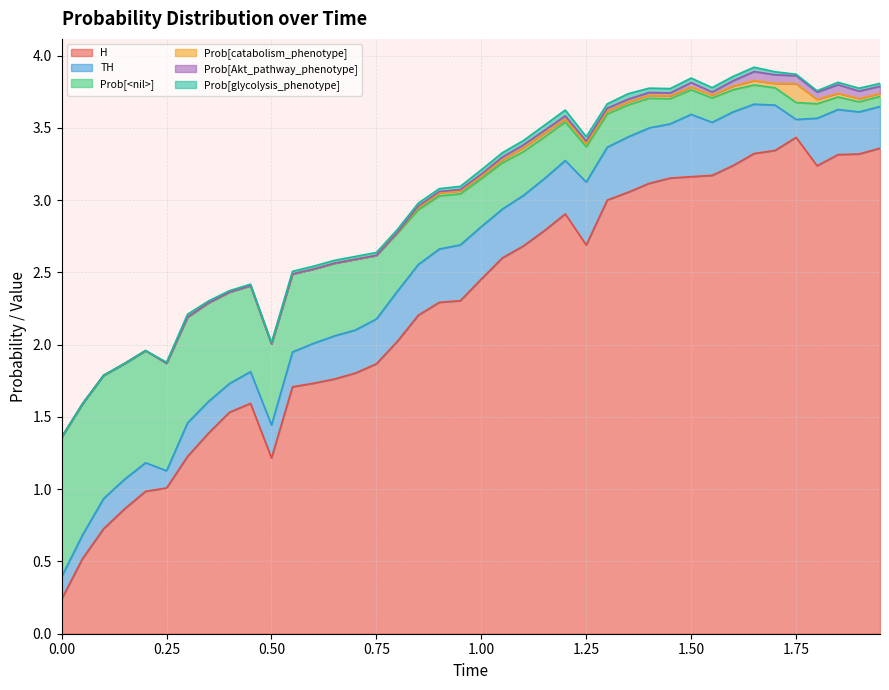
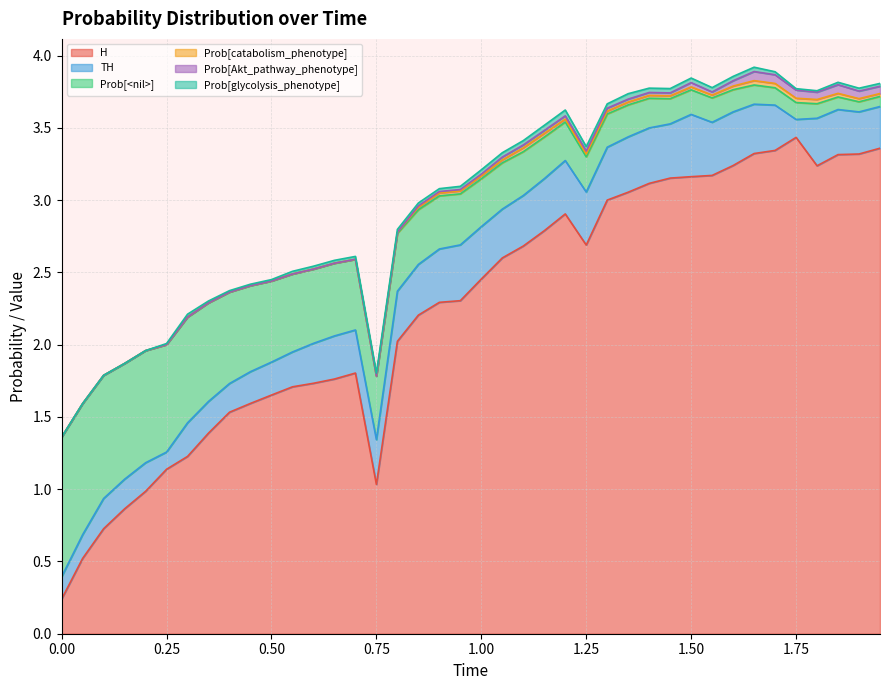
  {
    "H": {
      "0.00": 0.24,
-     "0.25": 1.01,
-     "0.50": 1.22,
-     "0.75": 1.87,
+     "0.25": 1.14,
+     "0.50": 1.65,
+     "0.75": 1.03,
      "1.00": 2.45,
      "1.25": 2.69,
      "1.50": 3.16,
      "1.75": 3.43
    },
    "TH": {
      "0.00": 0.15,
      "0.25": 0.12,
      "0.50": 0.23,
      "0.75": 0.31,
      "1.00": 0.36,
-     "1.25": 0.44,
+     "1.25": 0.37,
      "1.50": 0.43,
      "1.75": 0.12
    },
    "Prob[catabolism_phenotype]": {
      "1.25": 0.02,
      "1.50": 0.02,
-     "1.75": 0.13
+     "1.75": 0.03
    },
    "Prob[Akt_pathway_phenotype]": {
      "1.25": 0.02,
      "1.50": 0.03
    }
  }
